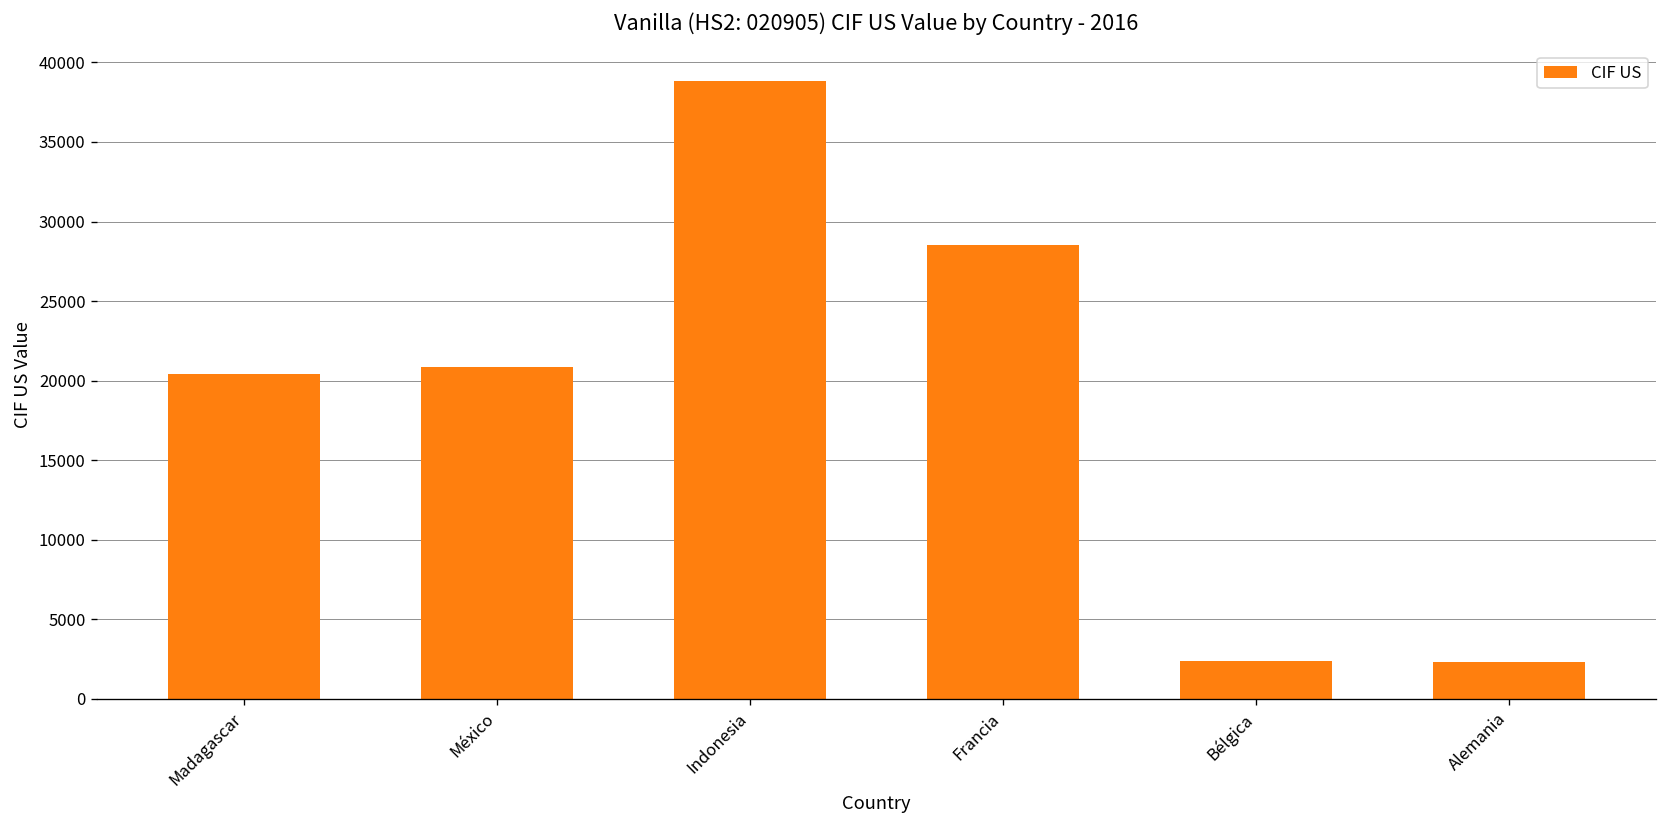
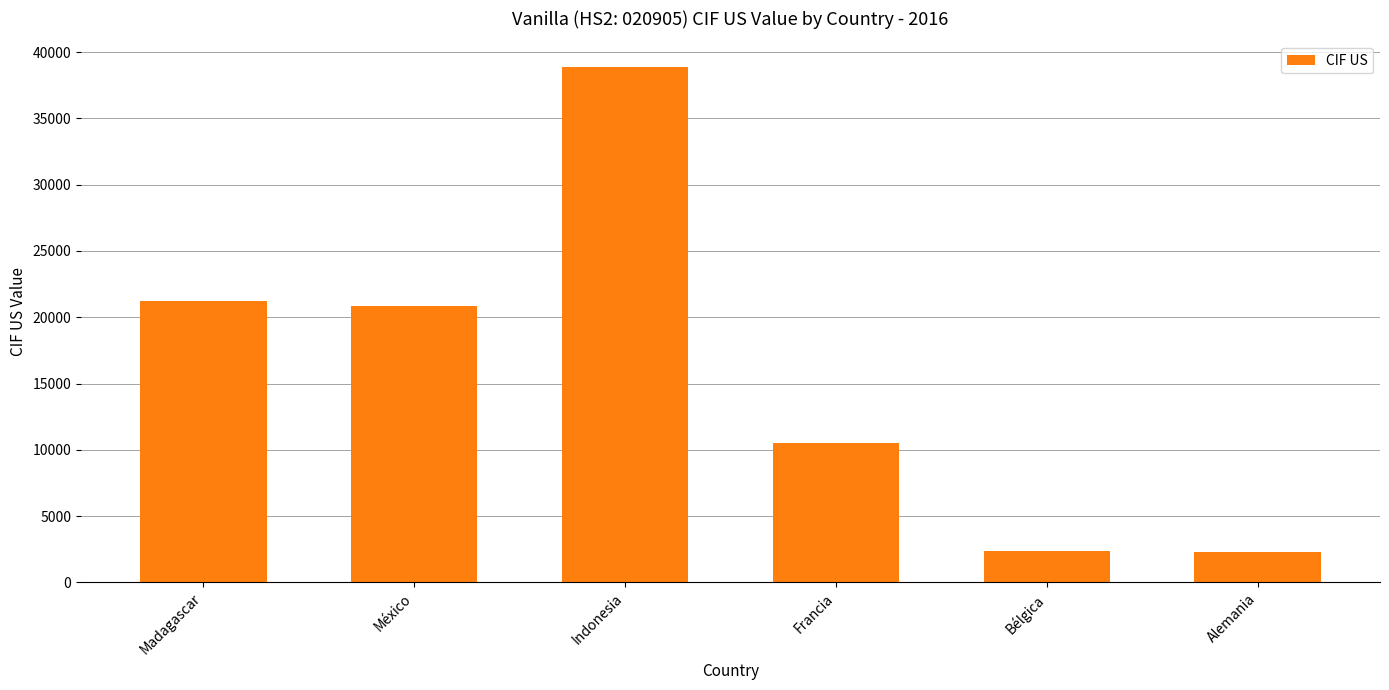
  {
-   "Madagascar": 20400,
+   "Madagascar": 21200,
    "México": 20900,
    "Indonesia": 38900,
-   "Francia": 28500,
+   "Francia": 10500,
    "Bélgica": 2400,
    "Alemania": 2300
  }
